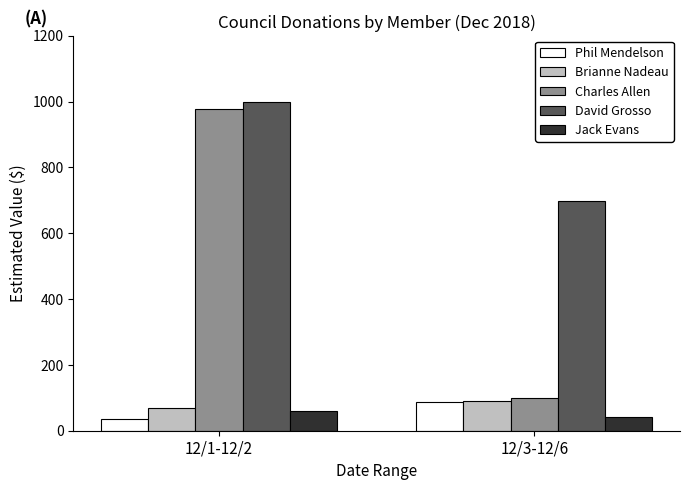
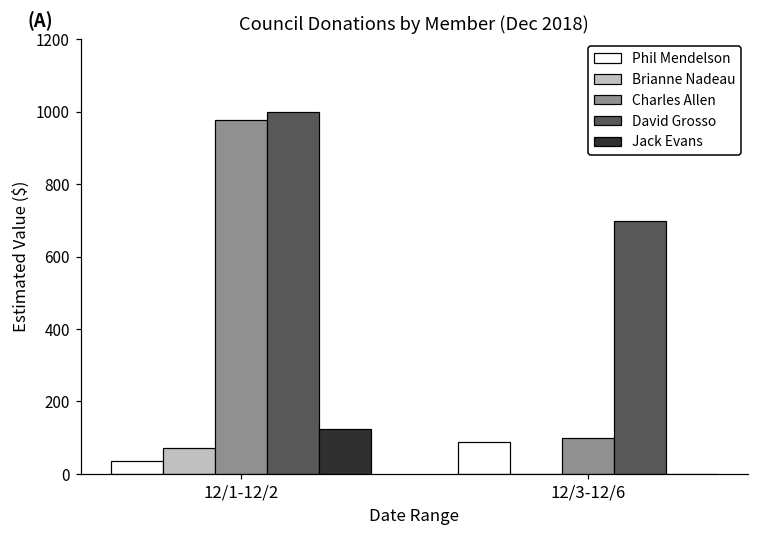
  {
    "Phil Mendelson": {
      "12/1-12/2": 40,
      "12/3-12/6": 90
    },
    "Brianne Nadeau": {
      "12/1-12/2": 70,
-     "12/3-12/6": 90
+     "12/3-12/6": 0
    },
    "Charles Allen": {
      "12/1-12/2": 980,
      "12/3-12/6": 100
    },
    "David Grosso": {
      "12/1-12/2": 1000,
      "12/3-12/6": 700
    },
    "Jack Evans": {
-     "12/1-12/2": 60,
-     "12/3-12/6": 40
+     "12/1-12/2": 130,
+     "12/3-12/6": 0
    }
  }
